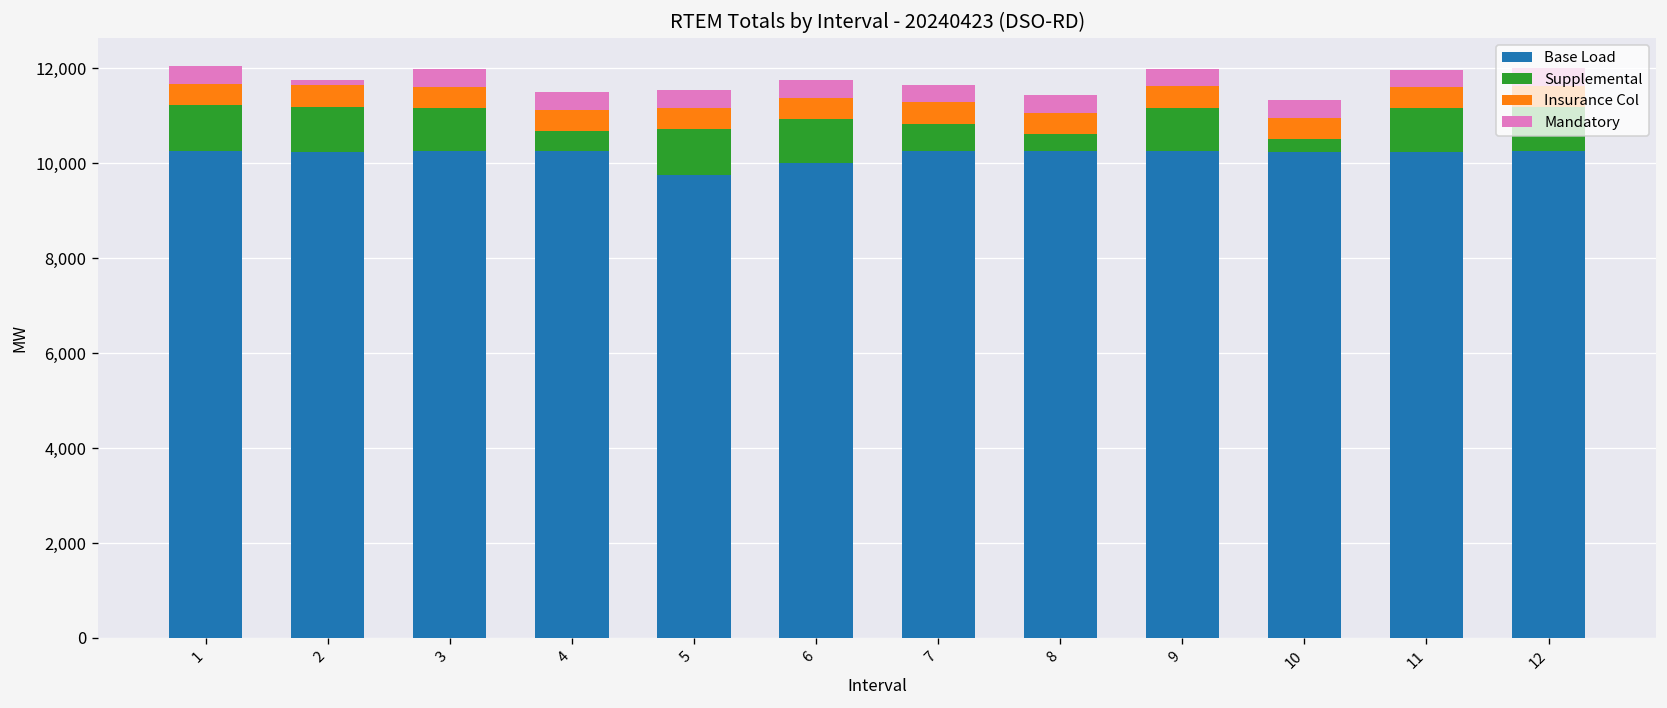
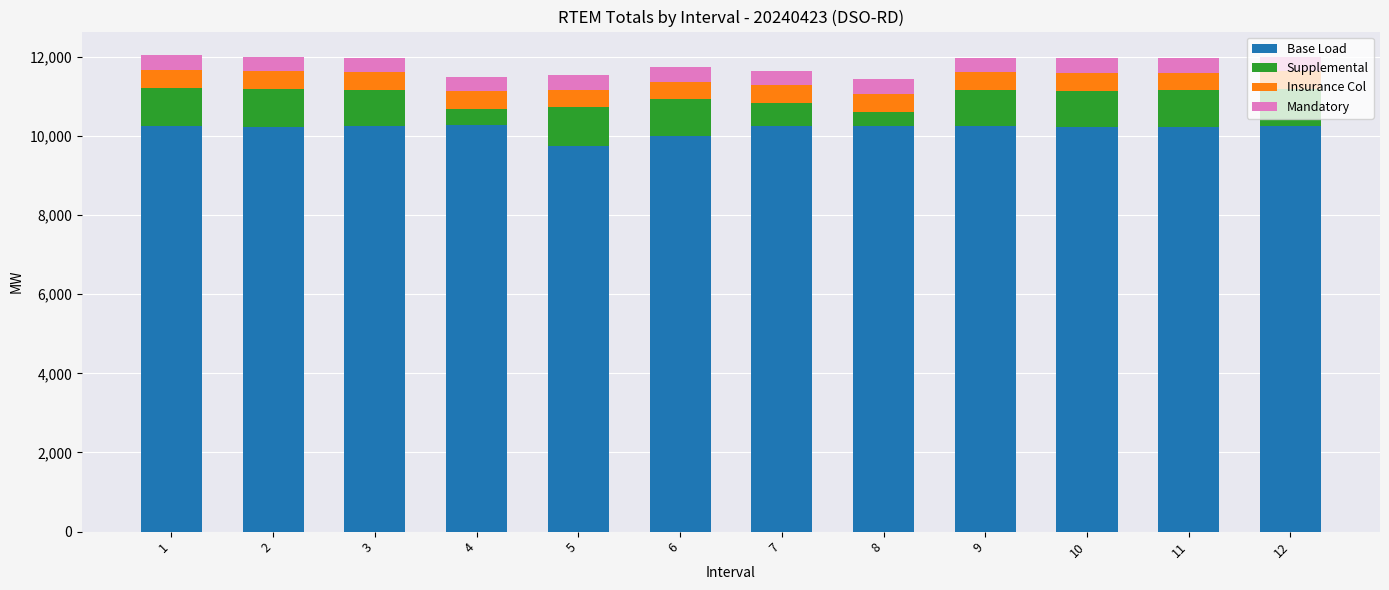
  {
    "Base Load": {
      "1": "10,300",
      "2": "10,200",
      "3": "10,200",
      "4": "10,300",
      "5": "9,800",
      "6": "10,000",
      "7": "10,300",
      "8": "10,200",
      "9": "10,200",
      "10": "10,200",
      "11": "10,200",
      "12": "10,300"
    },
    "Supplemental": {
      "1": "1,000",
      "2": "1,000",
      "3": "900",
      "4": "400",
      "5": "1,000",
      "6": "900",
      "7": "600",
      "8": "400",
      "9": "900",
-     "10": "300",
+     "10": "900",
      "11": "900"
    },
    "Insurance Col": {
      "1": "500",
      "2": "500",
      "3": "500",
      "4": "500",
      "5": "500",
      "6": "500",
      "7": "500",
      "8": "500",
      "9": "500",
      "10": "500",
      "11": "500"
    },
    "Mandatory": {
      "1": "400",
-     "2": "100",
+     "2": "400",
      "3": "400",
      "4": "400",
      "5": "400",
      "6": "400",
      "7": "400",
      "8": "400",
      "9": "400",
      "10": "400",
      "11": "400"
    }
  }
